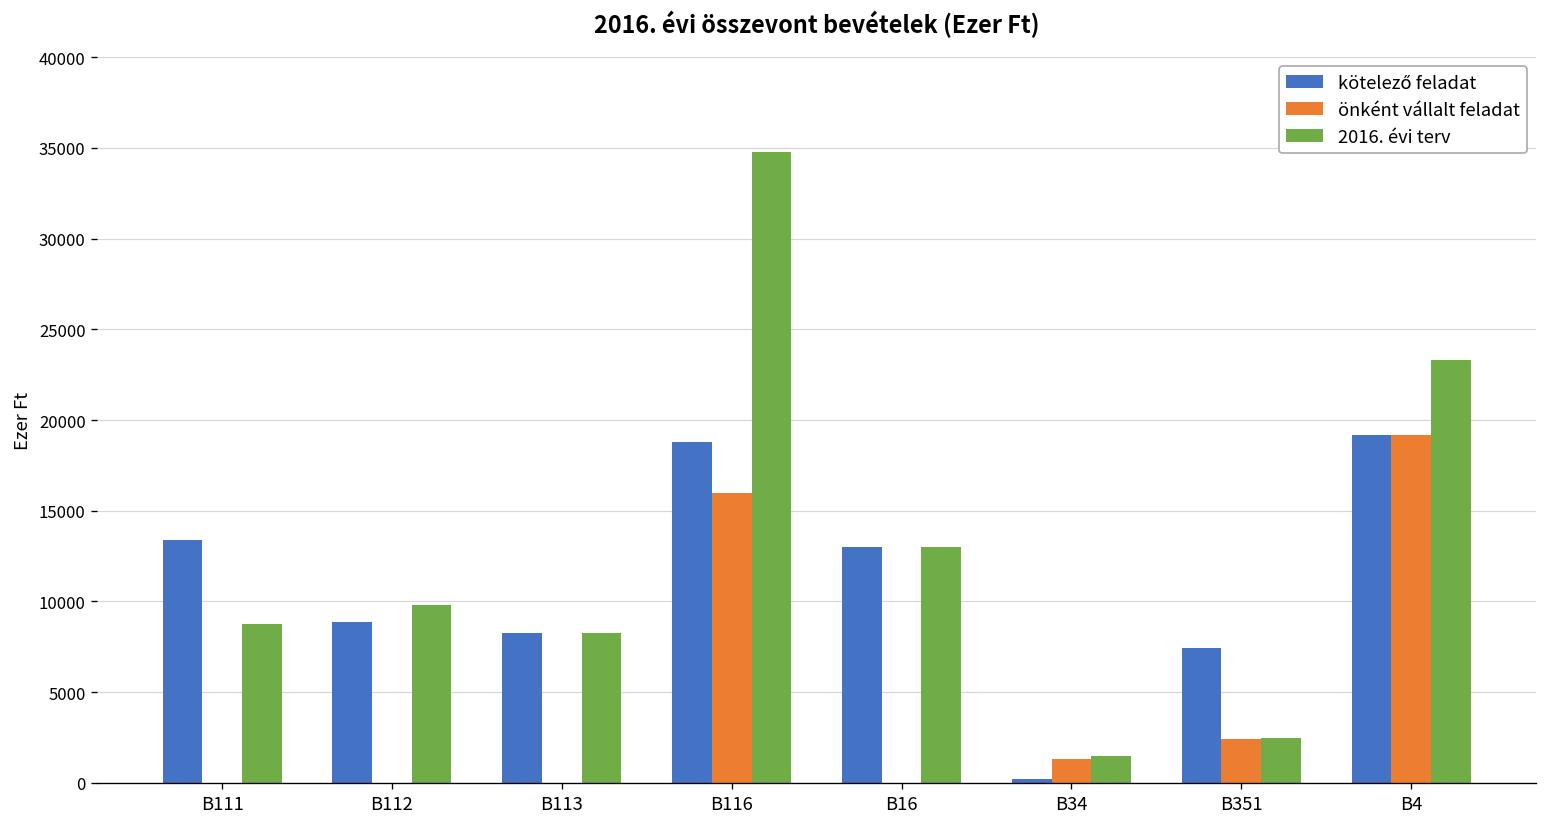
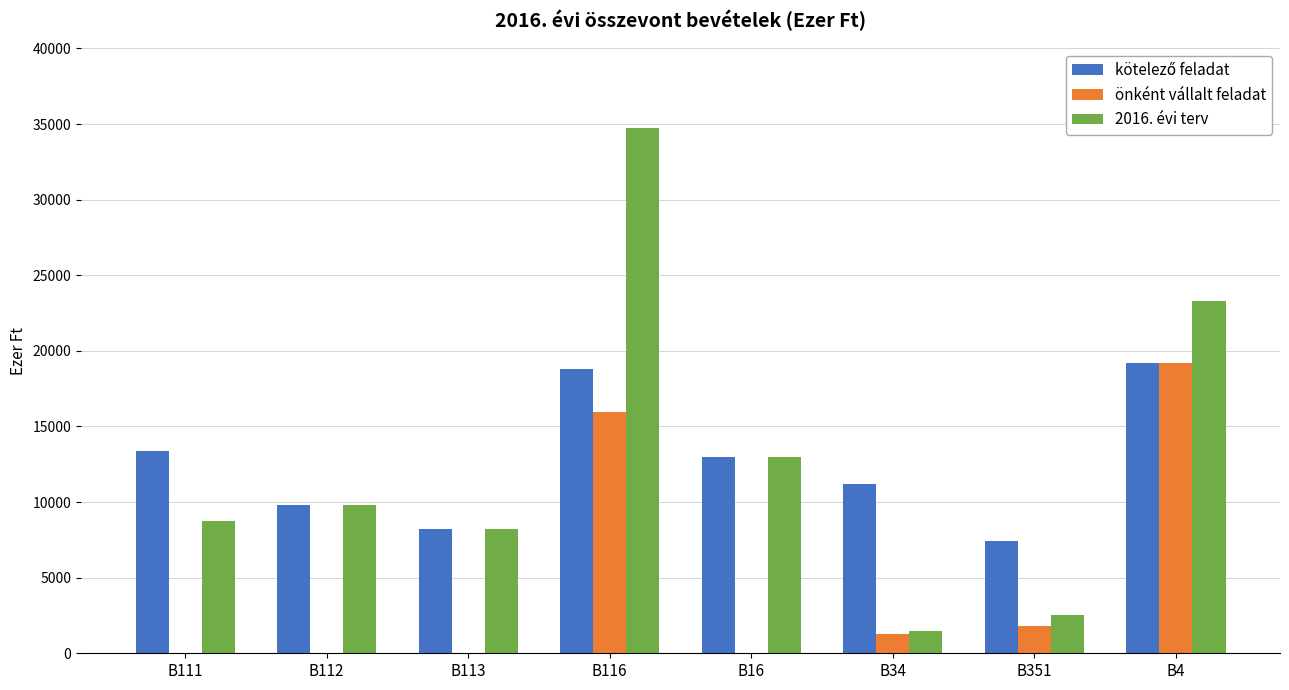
  {
    "kötelező feladat": {
      "B111": 13400,
-     "B112": 8900,
+     "B112": 9800,
      "B113": 8200,
      "B116": 18800,
      "B16": 13000,
-     "B34": 200,
+     "B34": 11200,
      "B351": 7400,
      "B4": 19200
    },
    "önként vállalt feladat": {
      "B111": 0,
      "B112": 0,
      "B113": 0,
      "B116": 16000,
      "B16": 0,
      "B34": 1300,
-     "B351": 2400,
+     "B351": 1800,
      "B4": 19200
    },
    "2016. évi terv": {
      "B111": 8800,
      "B112": 9800,
      "B113": 8200,
      "B116": 34800,
      "B16": 13000,
      "B34": 1500,
      "B351": 2500,
      "B4": 23300
    }
  }
